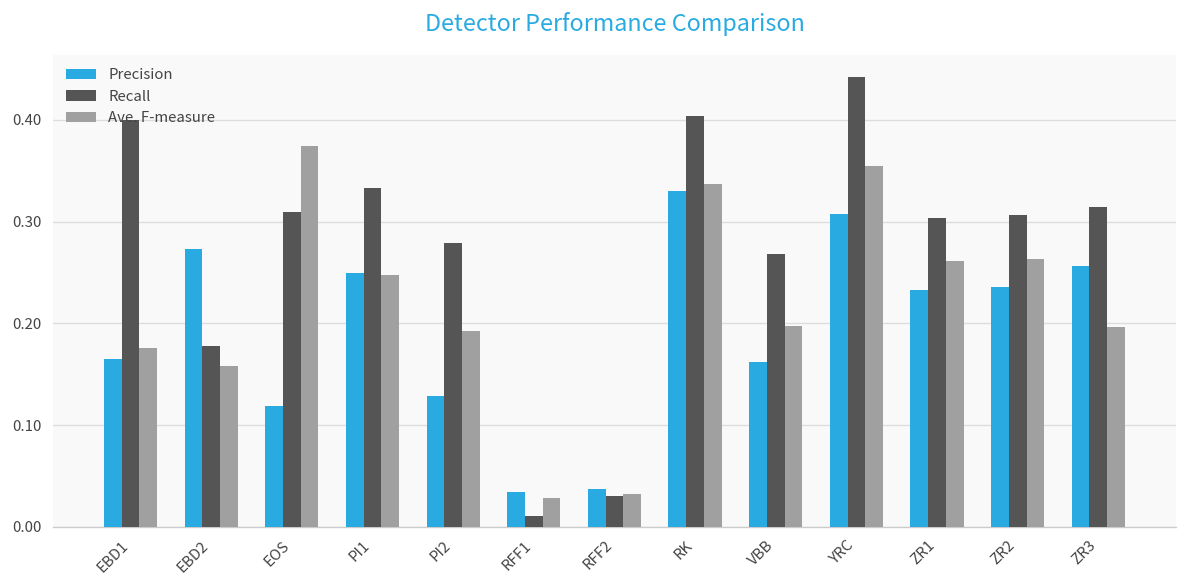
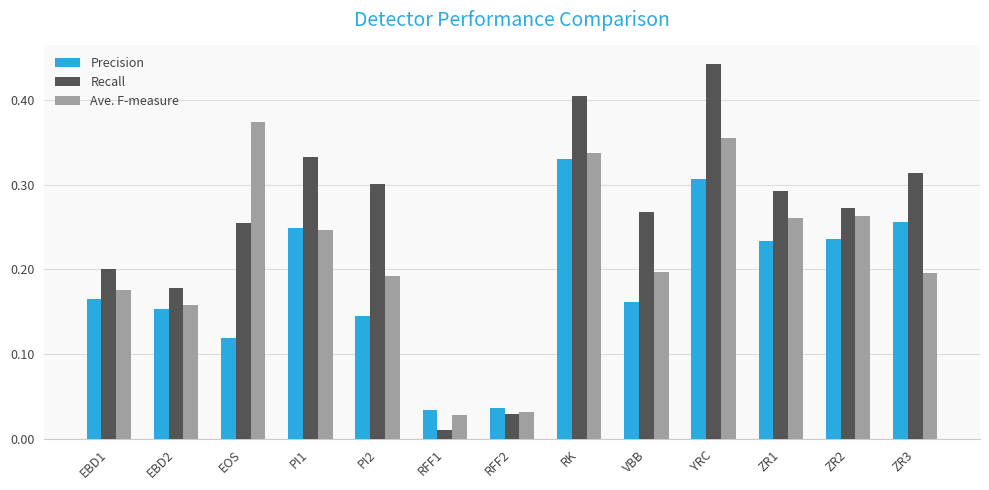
  {
    "Precision": {
      "EBD1": 0.17,
-     "EBD2": 0.27,
+     "EBD2": 0.15,
      "EOS": 0.12,
      "PI1": 0.25,
-     "PI2": 0.13,
+     "PI2": 0.15,
      "RFF1": 0.03,
      "RFF2": 0.04,
      "RK": 0.33,
      "VBB": 0.16,
      "YRC": 0.31,
      "ZR1": 0.23,
      "ZR2": 0.24,
      "ZR3": 0.26
    },
    "Recall": {
-     "EBD1": 0.4,
+     "EBD1": 0.2,
      "EBD2": 0.18,
-     "EOS": 0.31,
+     "EOS": 0.26,
      "PI1": 0.33,
-     "PI2": 0.28,
+     "PI2": 0.30,
      "RFF1": 0.01,
      "RFF2": 0.03,
      "RK": 0.40,
      "VBB": 0.27,
      "YRC": 0.44,
-     "ZR1": 0.30,
-     "ZR2": 0.31,
+     "ZR1": 0.29,
+     "ZR2": 0.27,
      "ZR3": 0.31
    },
    "Ave. F-measure": {
      "EBD1": 0.18,
      "EBD2": 0.16,
      "EOS": 0.37,
      "PI1": 0.25,
      "PI2": 0.19,
      "RFF1": 0.03,
      "RFF2": 0.03,
      "RK": 0.34,
      "VBB": 0.20,
      "YRC": 0.36,
      "ZR1": 0.26,
      "ZR2": 0.26,
      "ZR3": 0.20
    }
  }
